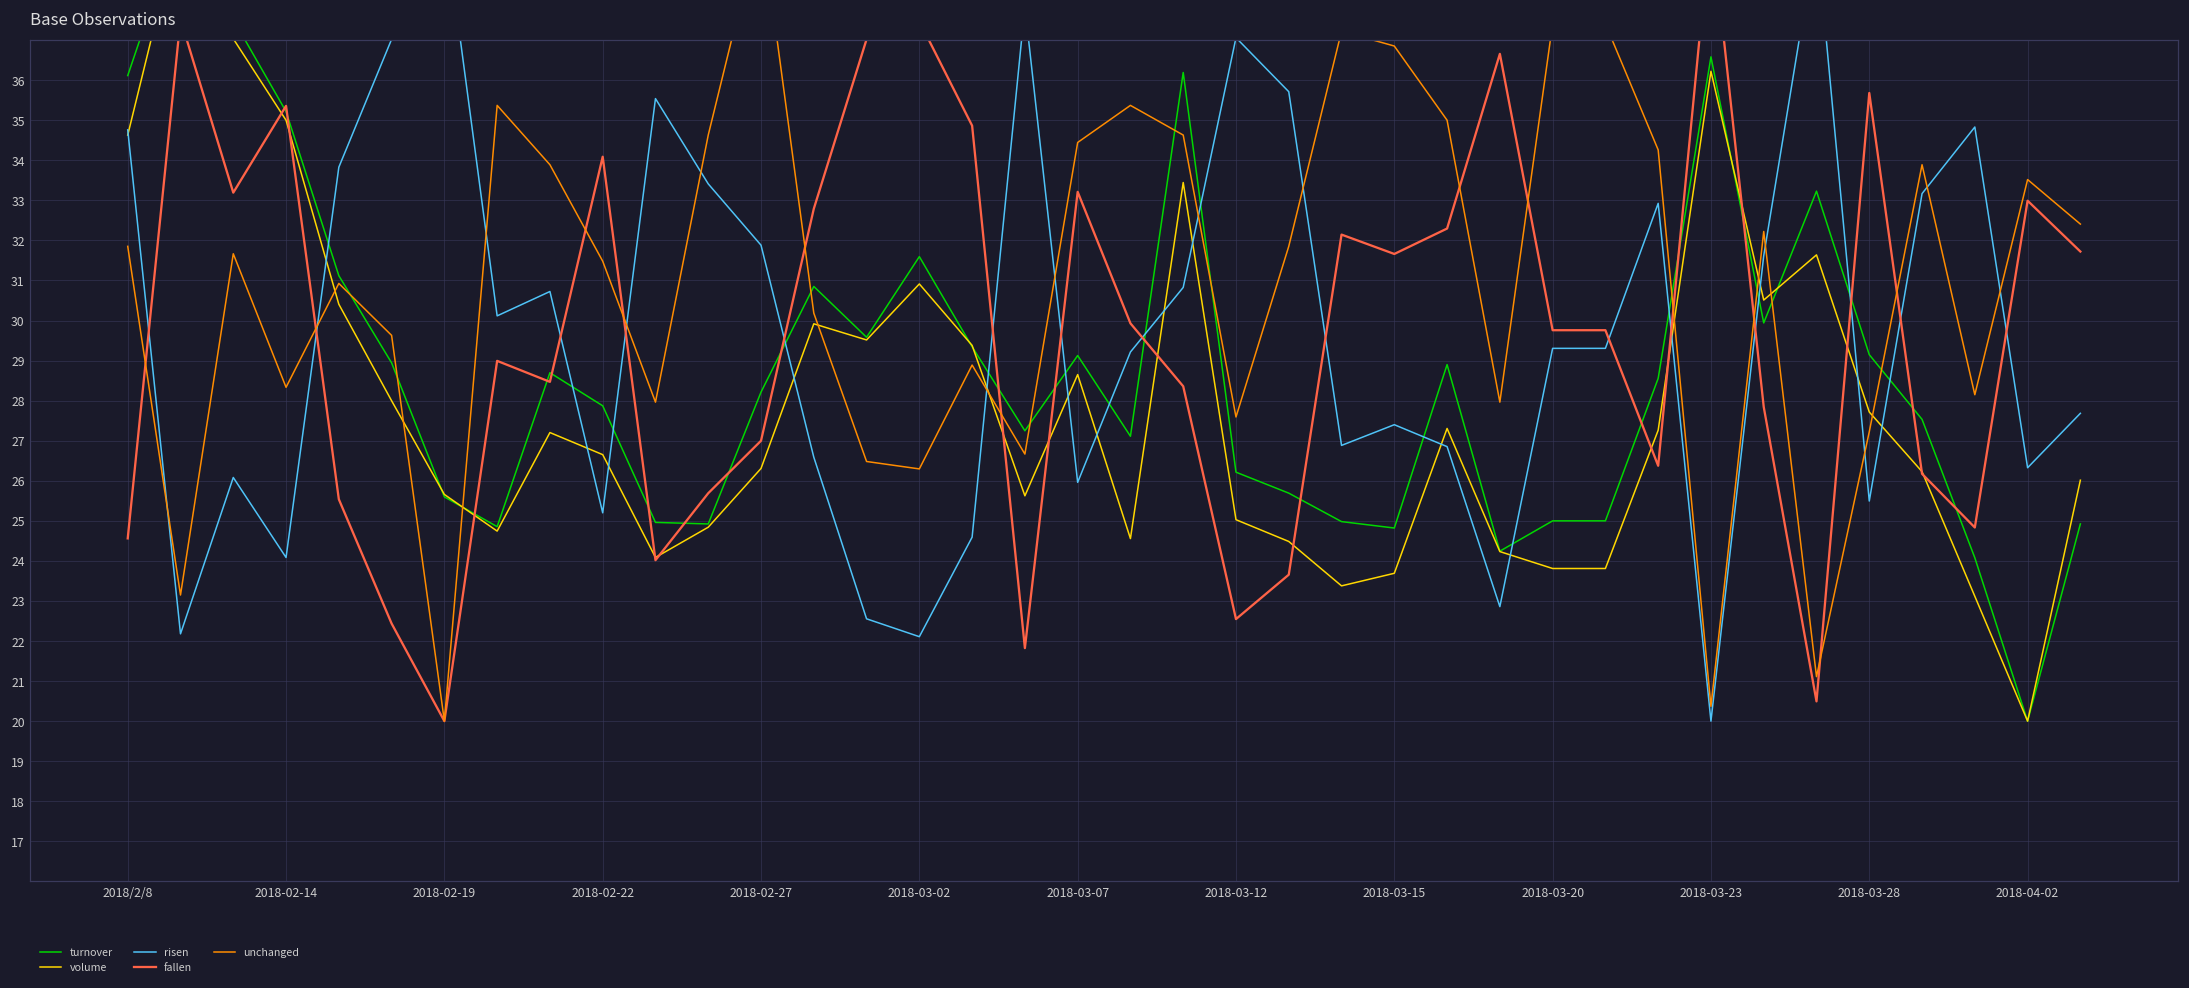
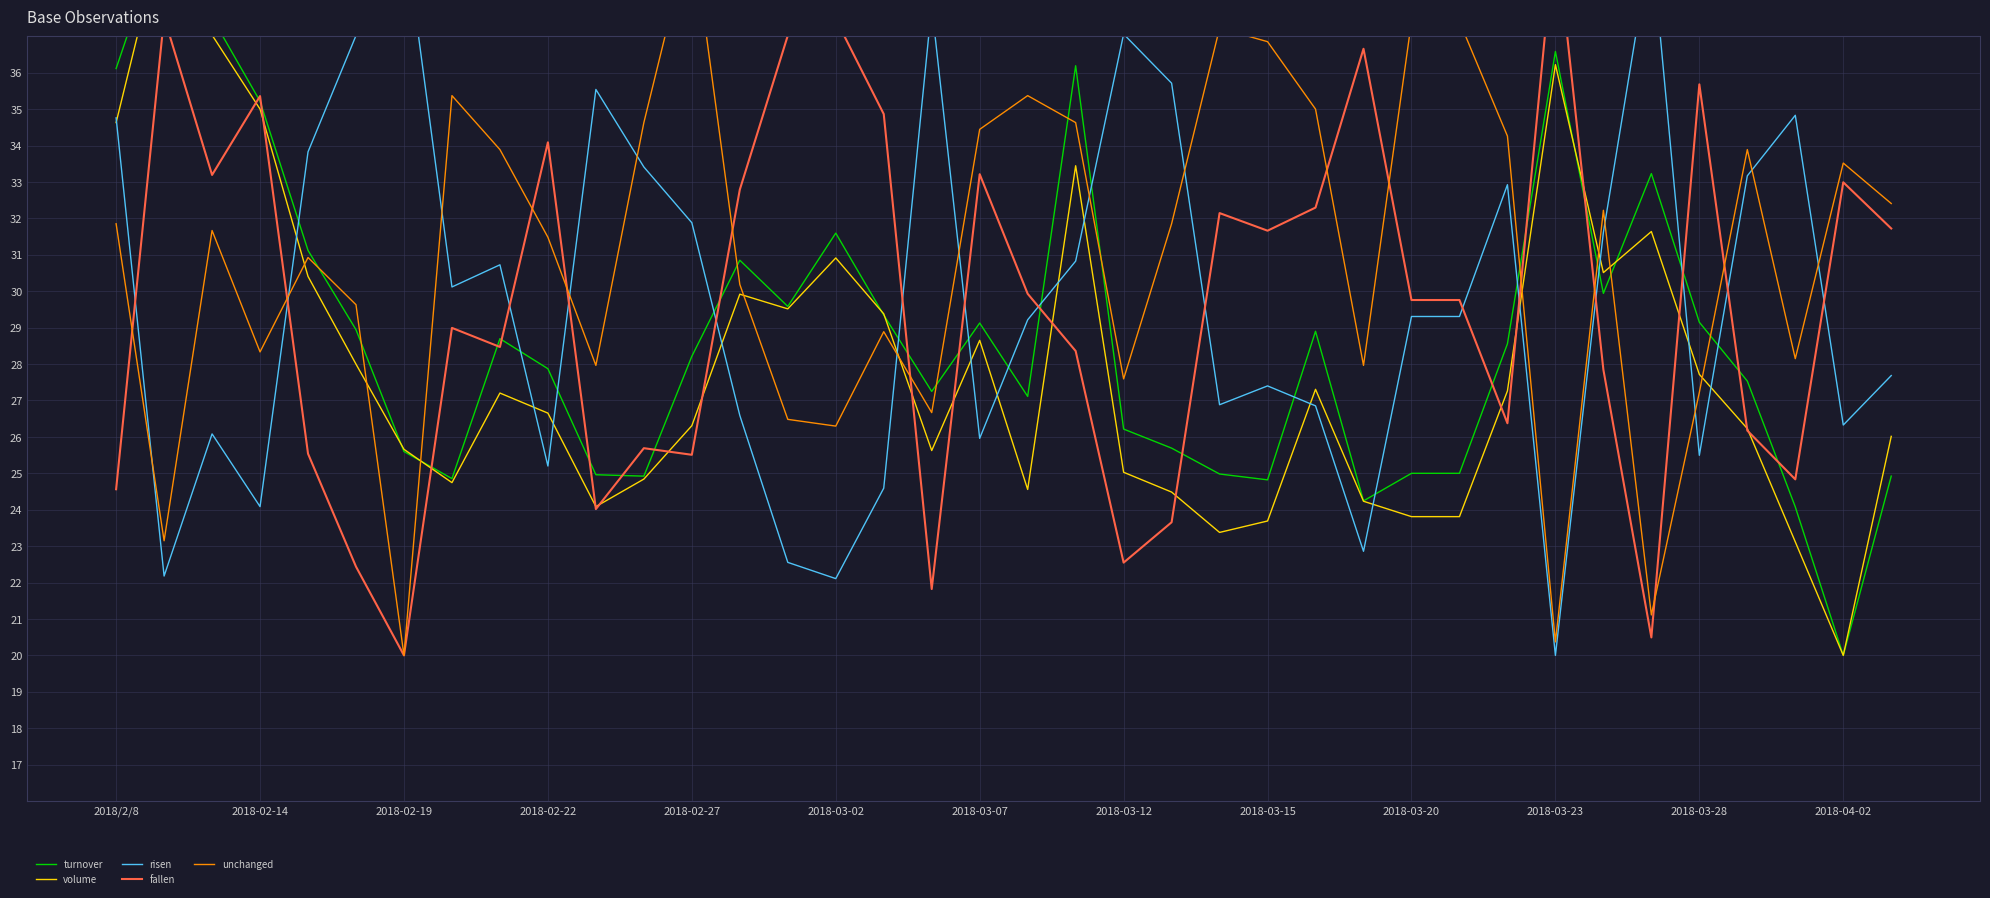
  {
    "turnover": {
      "2018/2/8": 36.1,
      "2018-02-14": 35.2,
      "2018-02-22": 27.9,
      "2018-02-27": 28.2,
      "2018-03-02": 31.6,
      "2018-03-07": 29.1,
      "2018-03-12": 26.2,
      "2018-03-15": 24.8,
      "2018-03-20": 25.0,
      "2018-03-23": 36.6,
      "2018-03-28": 29.1
    },
    "volume": {
      "2018/2/8": 34.6,
      "2018-02-14": 35.0,
      "2018-02-22": 26.7,
      "2018-02-27": 26.3,
      "2018-03-02": 30.9,
      "2018-03-07": 28.7,
      "2018-03-12": 25.0,
      "2018-03-15": 23.7,
      "2018-03-20": 23.8,
      "2018-03-23": 36.2,
      "2018-03-28": 27.7
    },
    "risen": {
      "2018/2/8": 34.8,
      "2018-02-14": 24.1,
      "2018-02-22": 25.2,
      "2018-02-27": 31.9,
      "2018-03-02": 22.1,
      "2018-03-07": 26.0,
      "2018-03-15": 27.4,
      "2018-03-20": 29.3,
      "2018-03-23": 20.0,
      "2018-03-28": 25.5,
      "2018-04-02": 26.3
    },
    "fallen": {
      "2018/2/8": 24.6,
      "2018-02-14": 35.4,
      "2018-02-22": 34.1,
-     "2018-02-27": 27.0,
+     "2018-02-27": 25.5,
      "2018-03-07": 33.2,
      "2018-03-12": 22.5,
      "2018-03-15": 31.7,
      "2018-03-20": 29.8,
      "2018-03-28": 35.7,
      "2018-04-02": 33.0
    },
    "unchanged": {
      "2018/2/8": 31.9,
      "2018-02-14": 28.3,
      "2018-02-22": 31.5,
      "2018-03-02": 26.3,
      "2018-03-07": 34.4,
      "2018-03-12": 27.6,
      "2018-03-15": 36.9,
      "2018-03-23": 20.4,
      "2018-03-28": 27.2,
      "2018-04-02": 33.5
    }
  }
